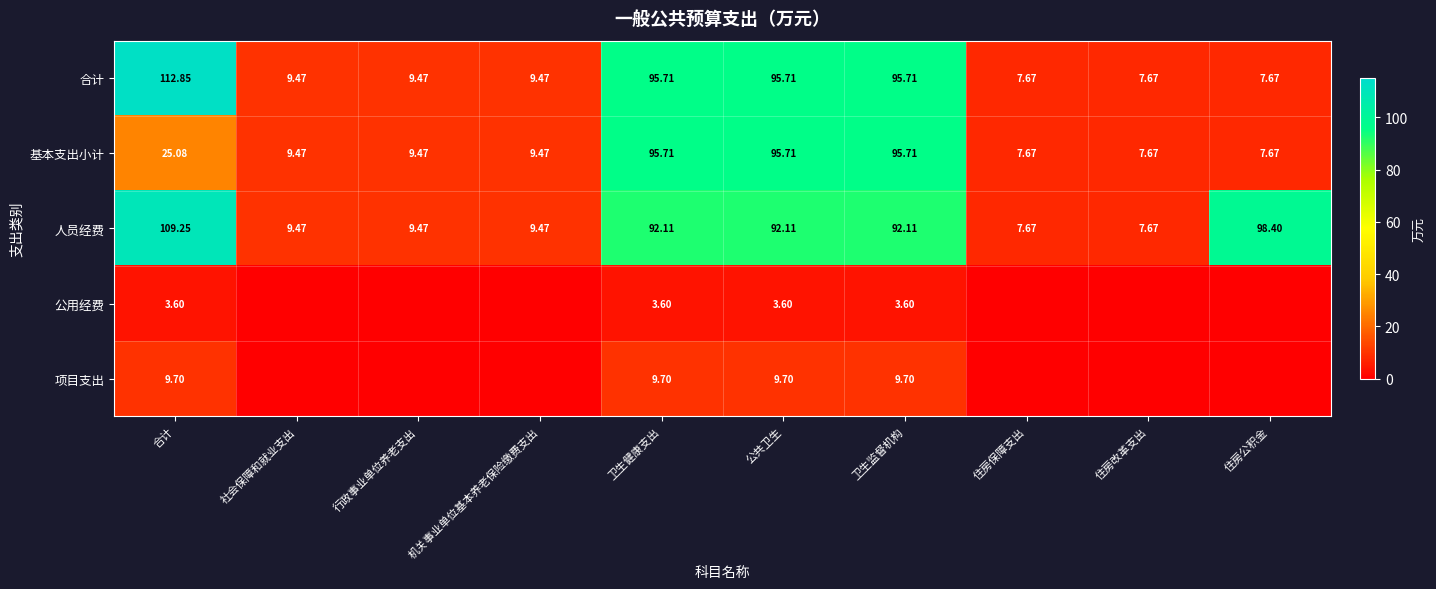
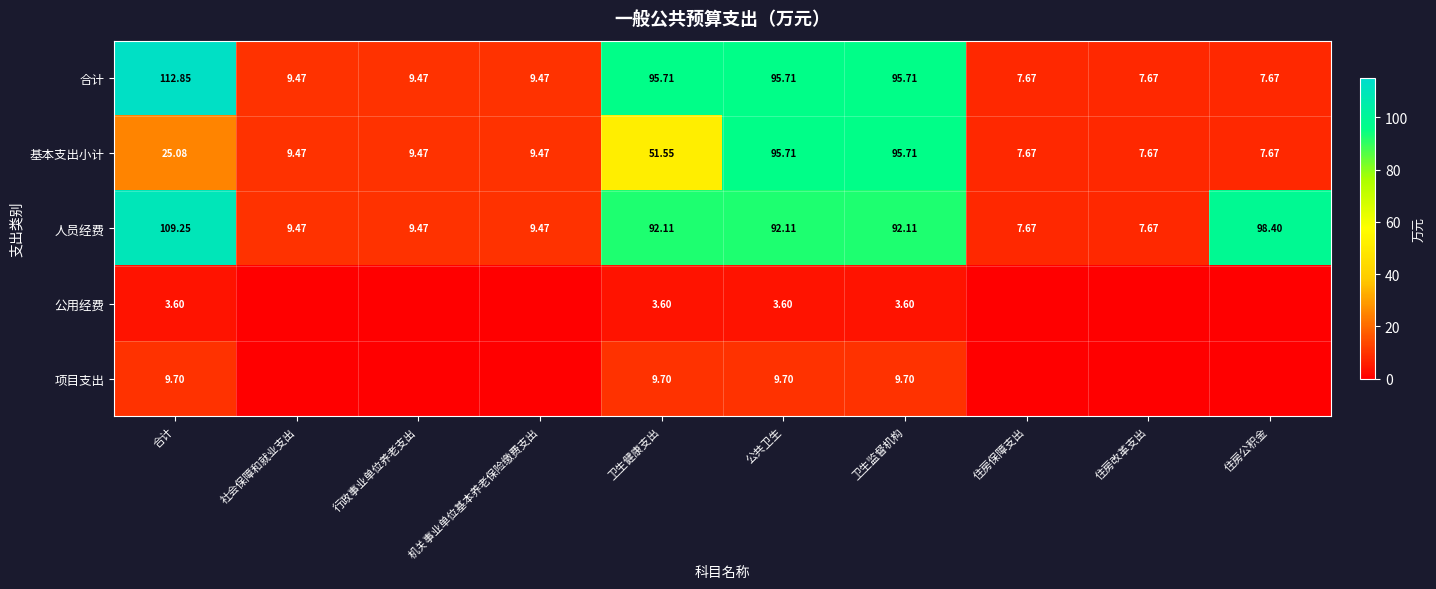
  {
    "合计": {
      "合计": 112.85,
      "社会保障和就业支出": 9.47,
      "行政事业单位养老支出": 9.47,
      "机关事业单位基本养老保险缴费支出": 9.47,
      "卫生健康支出": 95.71,
      "公共卫生": 95.71,
      "卫生监督机构": 95.71,
      "住房保障支出": 7.67,
      "住房改革支出": 7.67,
      "住房公积金": 7.67
    },
    "基本支出小计": {
      "合计": 25.08,
      "社会保障和就业支出": 9.47,
      "行政事业单位养老支出": 9.47,
      "机关事业单位基本养老保险缴费支出": 9.47,
-     "卫生健康支出": 95.71,
+     "卫生健康支出": 51.55,
      "公共卫生": 95.71,
      "卫生监督机构": 95.71,
      "住房保障支出": 7.67,
      "住房改革支出": 7.67,
      "住房公积金": 7.67
    },
    "人员经费": {
      "合计": 109.25,
      "社会保障和就业支出": 9.47,
      "行政事业单位养老支出": 9.47,
      "机关事业单位基本养老保险缴费支出": 9.47,
      "卫生健康支出": 92.11,
      "公共卫生": 92.11,
      "卫生监督机构": 92.11,
      "住房保障支出": 7.67,
      "住房改革支出": 7.67,
      "住房公积金": 98.40
    },
    "公用经费": {
      "合计": 3.60,
      "卫生健康支出": 3.60,
      "公共卫生": 3.60,
      "卫生监督机构": 3.60
    },
    "项目支出": {
      "合计": 9.70,
      "卫生健康支出": 9.70,
      "公共卫生": 9.70,
      "卫生监督机构": 9.70
    }
  }
